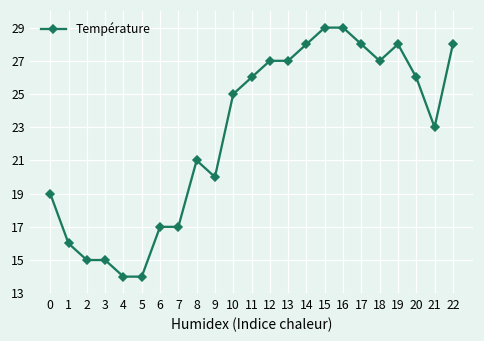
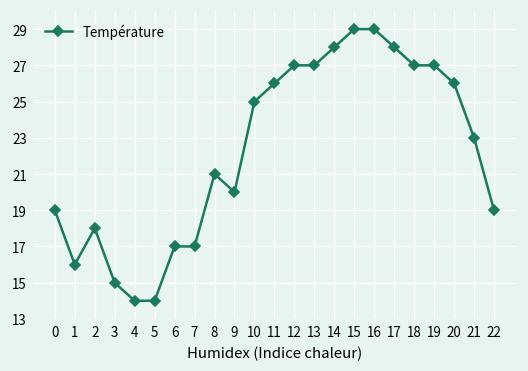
  {
    "0": 19,
    "1": 16,
-   "2": 15,
+   "2": 18,
    "3": 15,
    "4": 14,
    "5": 14,
    "6": 17,
    "7": 17,
    "8": 21,
    "9": 20,
    "10": 25,
    "11": 26,
    "12": 27,
    "13": 27,
    "14": 28,
    "15": 29,
    "16": 29,
    "17": 28,
    "18": 27,
-   "19": 28,
+   "19": 27,
    "20": 26,
    "21": 23,
-   "22": 28
+   "22": 19
  }
